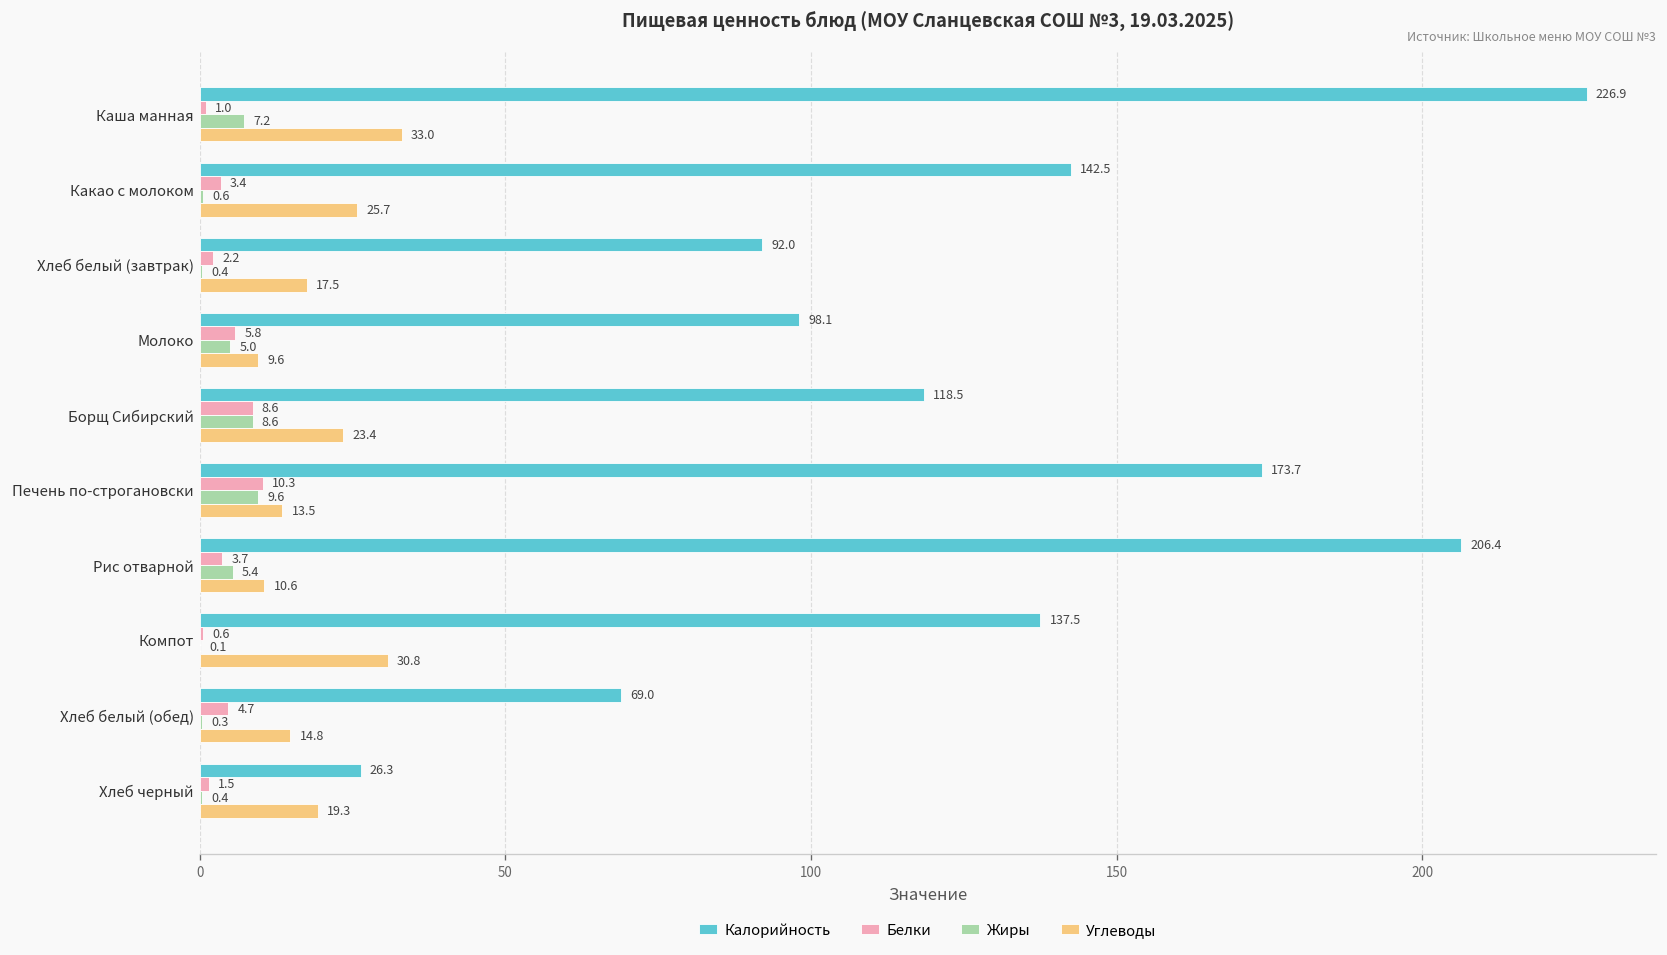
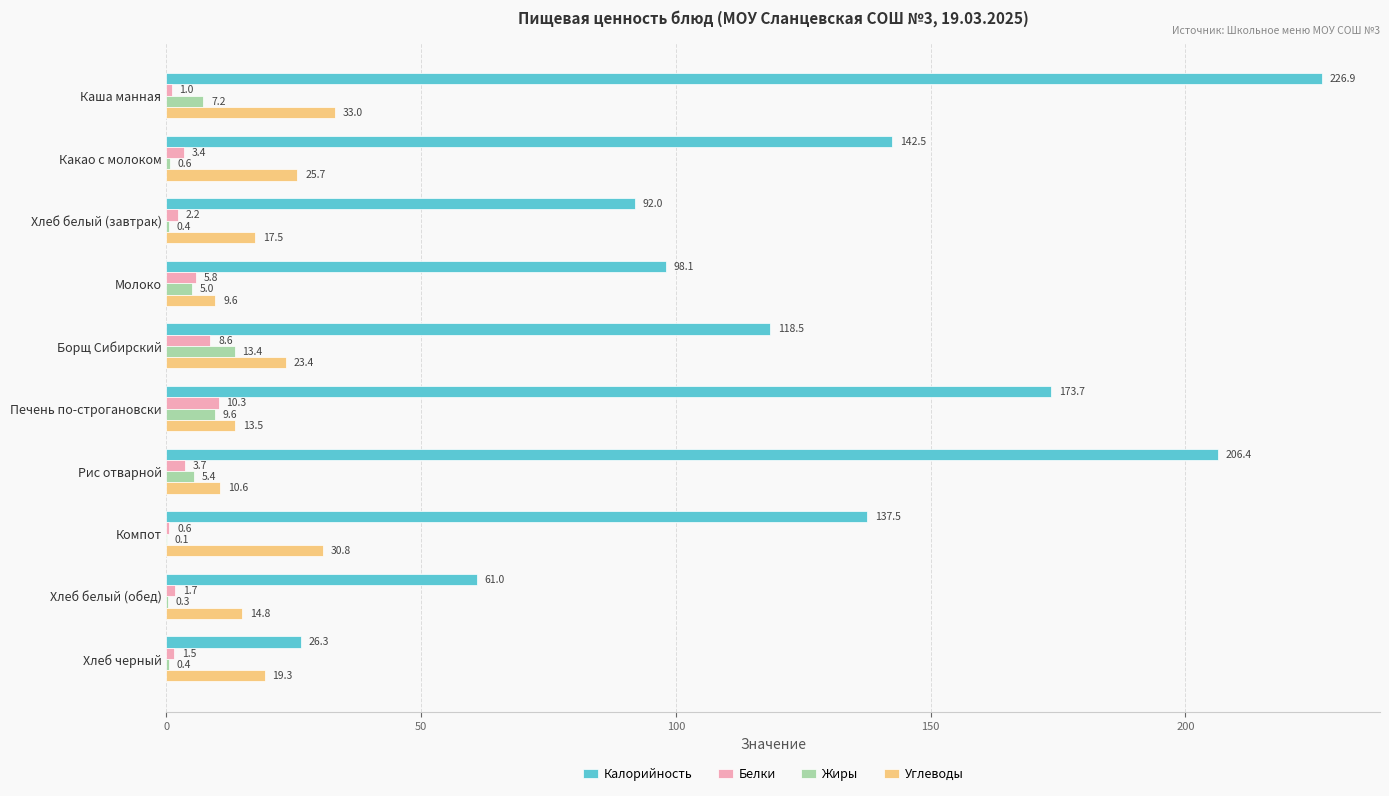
  {
    "Калорийность": {
      "Каша манная": 226.9,
      "Какао с молоком": 142.5,
      "Хлеб белый (завтрак)": 92.0,
      "Молоко": 98.1,
      "Борщ Сибирский": 118.5,
      "Печень по-строгановски": 173.7,
      "Рис отварной": 206.4,
      "Компот": 137.5,
-     "Хлеб белый (обед)": 69.0,
+     "Хлеб белый (обед)": 61.0,
      "Хлеб черный": 26.3
    },
    "Белки": {
      "Каша манная": 1.0,
      "Какао с молоком": 3.4,
      "Хлеб белый (завтрак)": 2.2,
      "Молоко": 5.8,
      "Борщ Сибирский": 8.6,
      "Печень по-строгановски": 10.3,
      "Рис отварной": 3.7,
      "Компот": 0.6,
-     "Хлеб белый (обед)": 4.7,
+     "Хлеб белый (обед)": 1.7,
      "Хлеб черный": 1.5
    },
    "Жиры": {
      "Каша манная": 7.2,
      "Какао с молоком": 0.6,
      "Хлеб белый (завтрак)": 0.4,
      "Молоко": 5.0,
-     "Борщ Сибирский": 8.6,
+     "Борщ Сибирский": 13.4,
      "Печень по-строгановски": 9.6,
      "Рис отварной": 5.4,
      "Компот": 0.1,
      "Хлеб белый (обед)": 0.3,
      "Хлеб черный": 0.4
    },
    "Углеводы": {
      "Каша манная": 33.0,
      "Какао с молоком": 25.7,
      "Хлеб белый (завтрак)": 17.5,
      "Молоко": 9.6,
      "Борщ Сибирский": 23.4,
      "Печень по-строгановски": 13.5,
      "Рис отварной": 10.6,
      "Компот": 30.8,
      "Хлеб белый (обед)": 14.8,
      "Хлеб черный": 19.3
    }
  }
